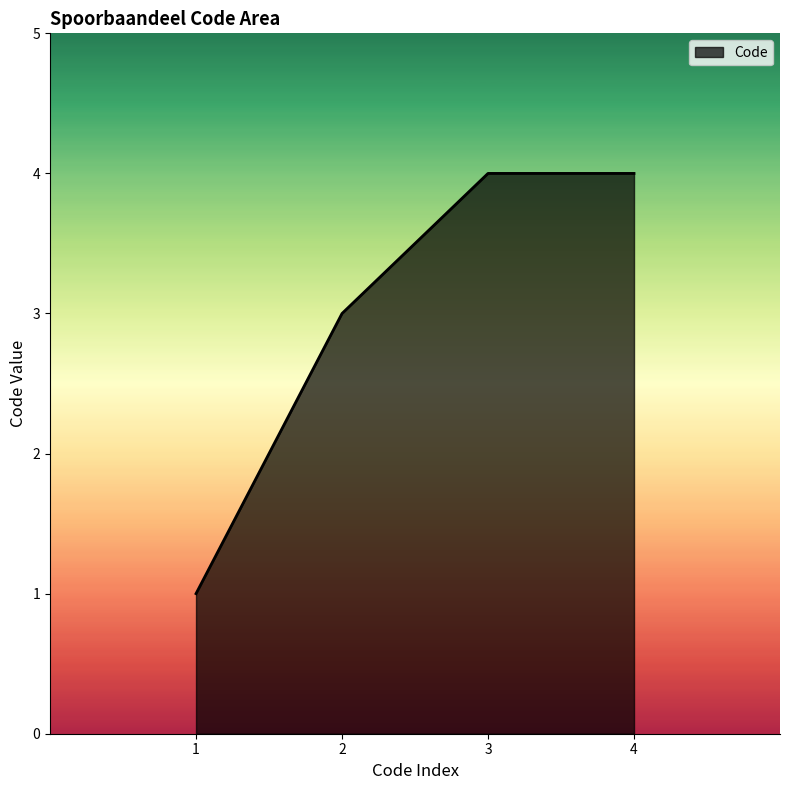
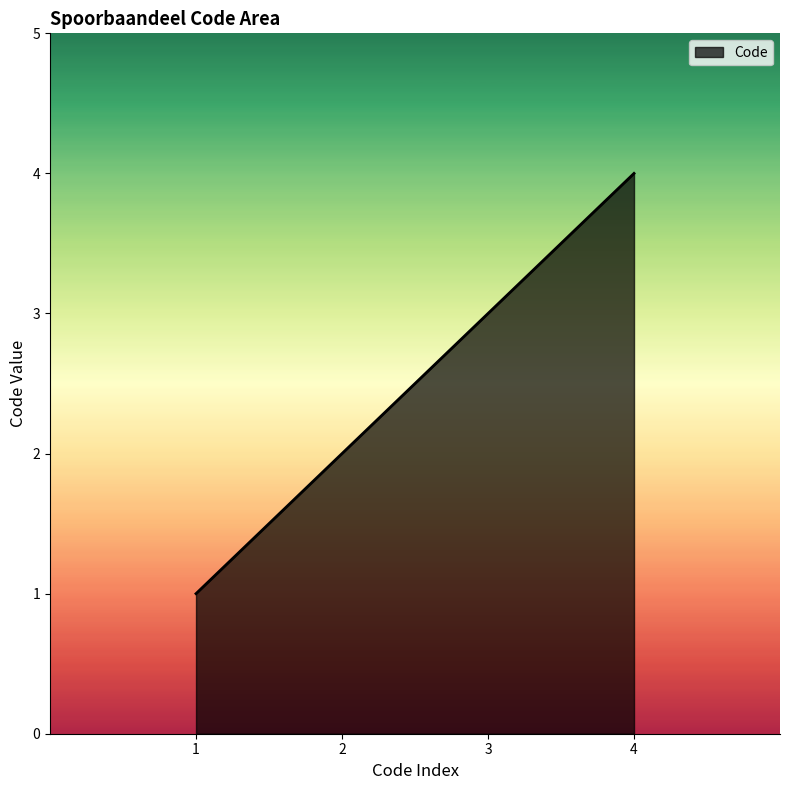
  {
    "1": 1,
-   "2": 3,
-   "3": 4,
+   "2": 2,
+   "3": 3,
    "4": 4
  }
